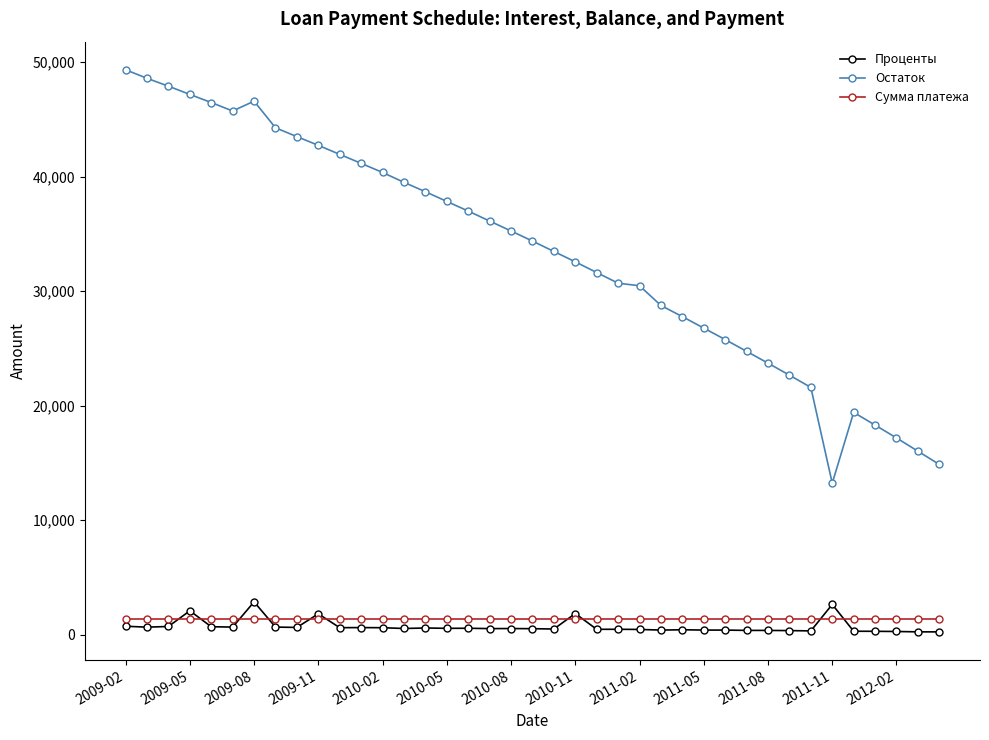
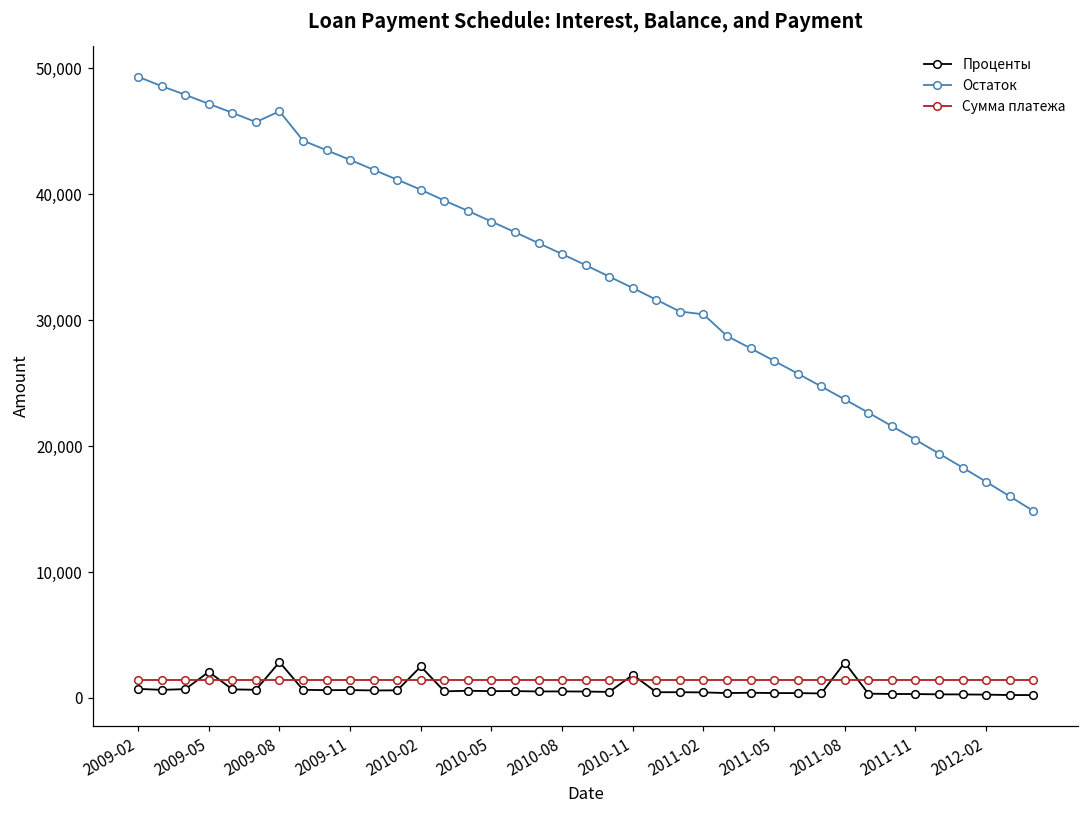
  {
    "Проценты": {
      "2009-02": "700",
      "2009-05": "2,100",
      "2009-08": "2,900",
-     "2009-11": "1,800",
-     "2010-02": "600",
+     "2009-11": "600",
+     "2010-02": "2,500",
      "2010-05": "500",
      "2010-08": "500",
      "2010-11": "1,800",
      "2011-02": "400",
      "2011-05": "400",
-     "2011-08": "400",
-     "2011-11": "2,600",
+     "2011-08": "2,800",
+     "2011-11": "300",
      "2012-02": "300"
    },
    "Остаток": {
      "2009-02": "49,300",
      "2009-05": "47,200",
      "2009-08": "46,600",
      "2009-11": "42,700",
      "2010-02": "40,400",
      "2010-05": "37,800",
      "2010-08": "35,300",
      "2010-11": "32,600",
      "2011-02": "30,500",
      "2011-05": "26,800",
      "2011-08": "23,700",
-     "2011-11": "13,200",
+     "2011-11": "20,500",
      "2012-02": "17,200"
    },
    "Сумма платежа": {
      "2009-02": "1,400",
      "2009-05": "1,400",
      "2009-08": "1,400",
      "2009-11": "1,400",
      "2010-02": "1,400",
      "2010-05": "1,400",
      "2010-08": "1,400",
      "2010-11": "1,400",
      "2011-02": "1,400",
      "2011-05": "1,400",
      "2011-08": "1,400",
      "2011-11": "1,400",
      "2012-02": "1,400"
    }
  }
